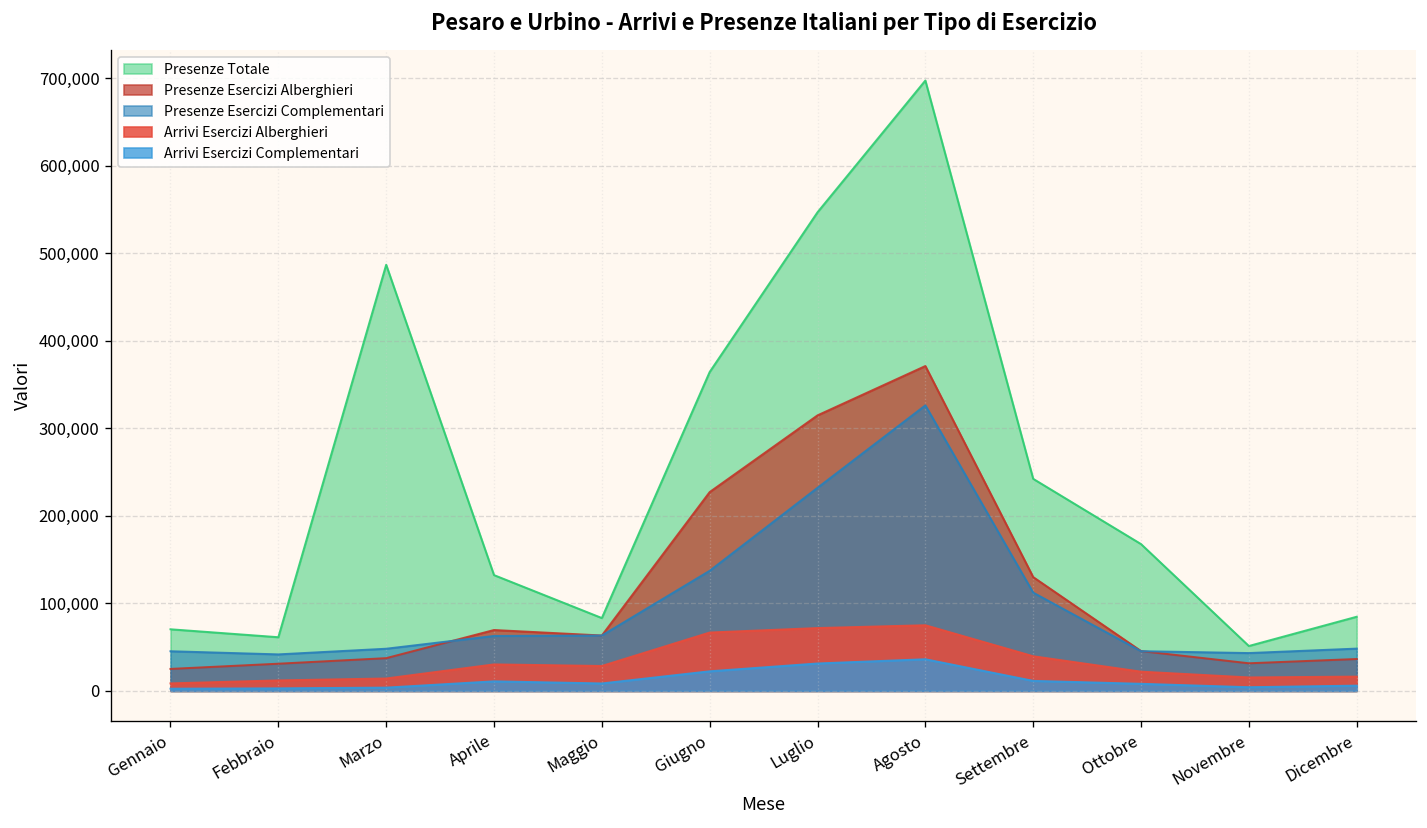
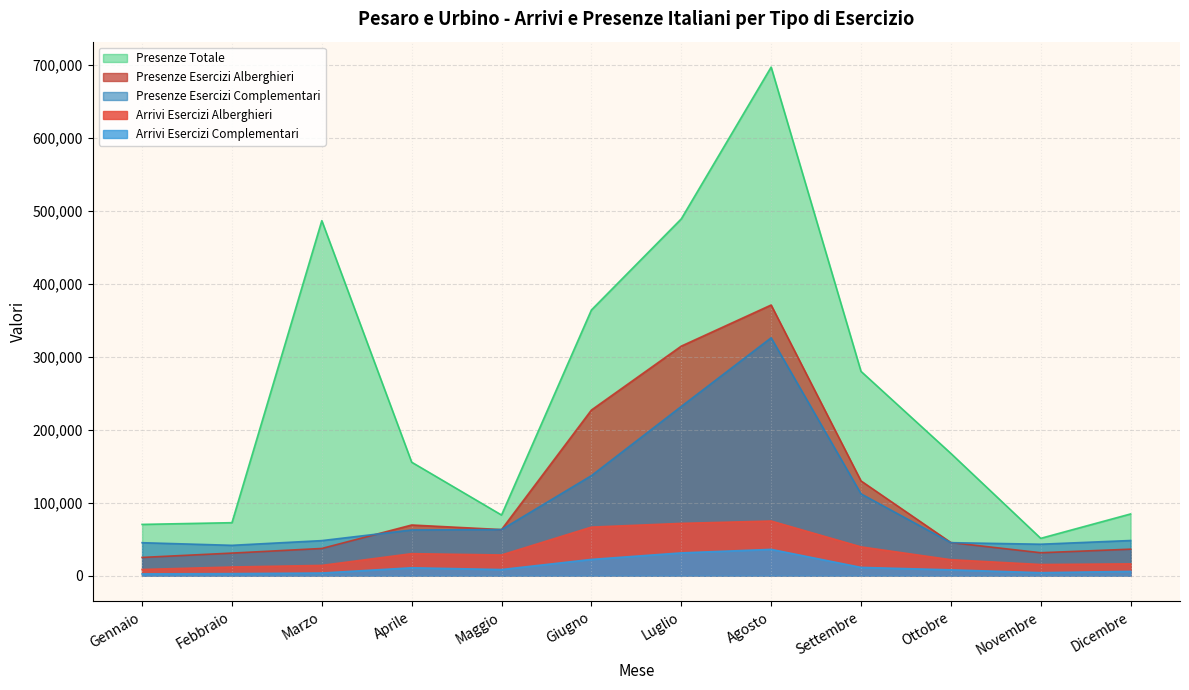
  {
    "Presenze Totale": {
      "Gennaio": "70,000",
-     "Febbraio": "60,000",
+     "Febbraio": "70,000",
      "Marzo": "490,000",
-     "Aprile": "130,000",
+     "Aprile": "160,000",
      "Maggio": "80,000",
      "Giugno": "360,000",
-     "Luglio": "550,000",
+     "Luglio": "490,000",
      "Agosto": "700,000",
-     "Settembre": "240,000",
+     "Settembre": "280,000",
      "Ottobre": "170,000",
      "Novembre": "50,000",
      "Dicembre": "80,000"
    }
  }
